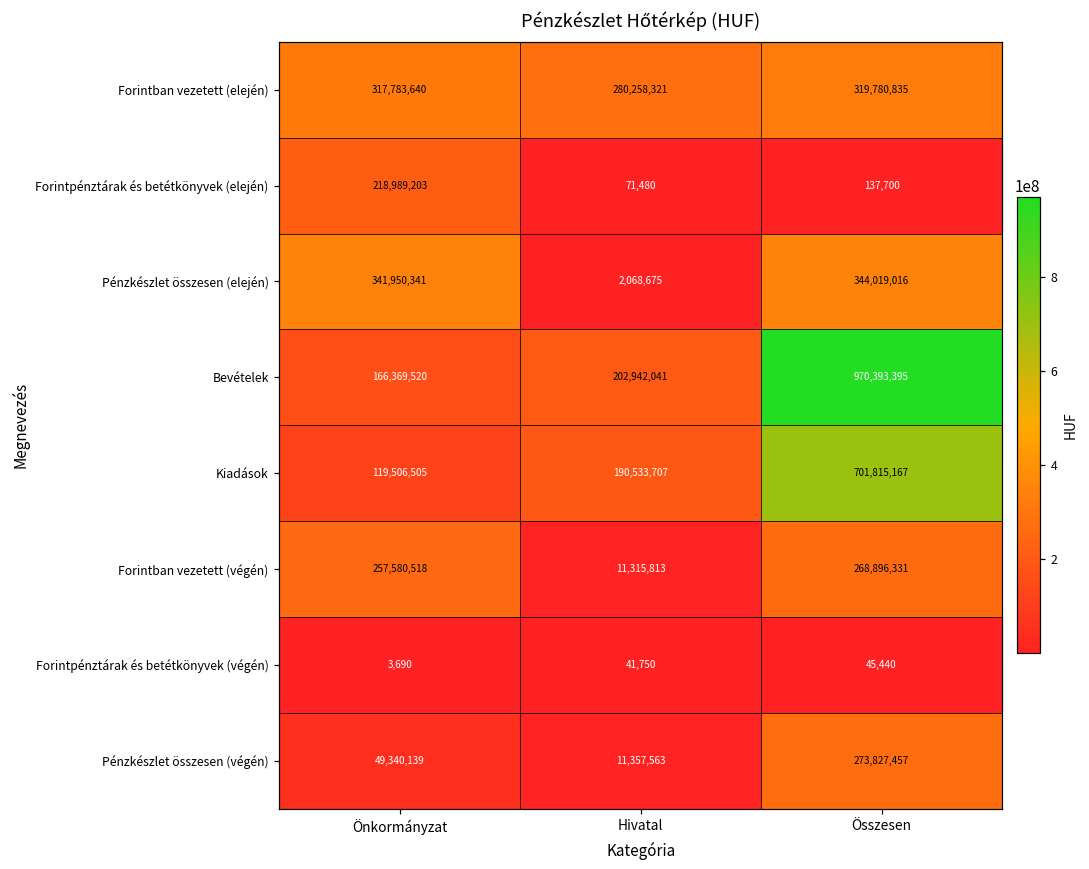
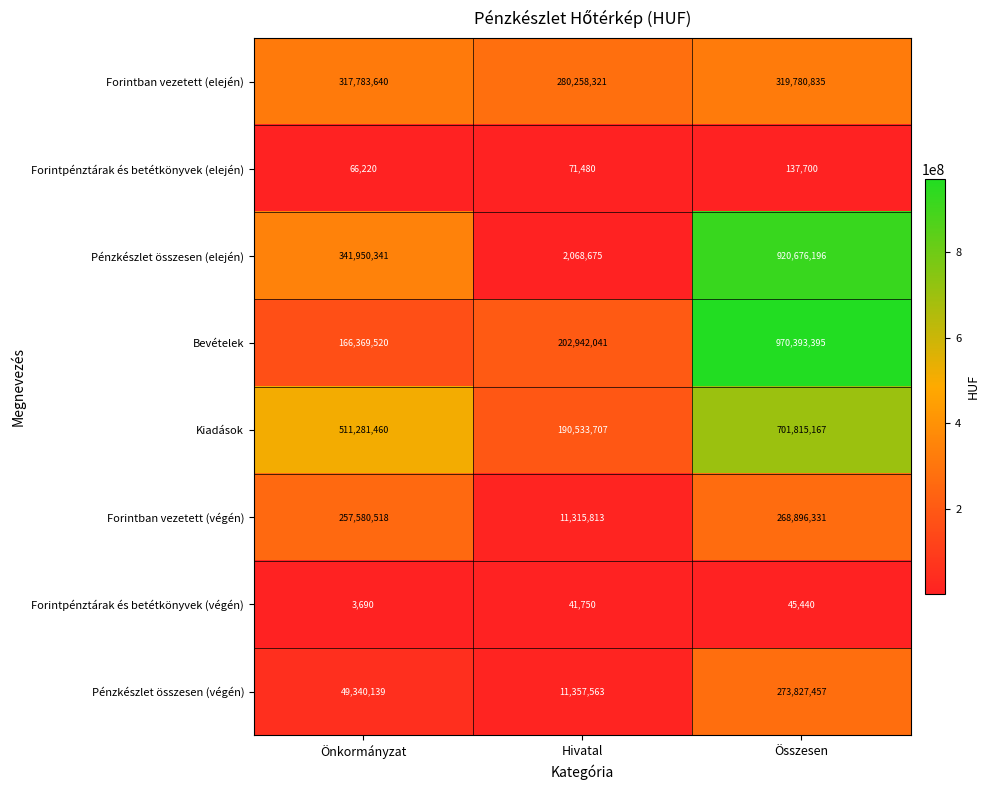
  {
    "Forintban vezetett (elején)": {
      "Önkormányzat": "317,783,640",
      "Hivatal": "280,258,321",
      "Összesen": "319,780,835"
    },
    "Forintpénztárak és betétkönyvek (elején)": {
-     "Önkormányzat": "218,989,203",
+     "Önkormányzat": "66,220",
      "Hivatal": "71,480",
      "Összesen": "137,700"
    },
    "Pénzkészlet összesen (elején)": {
      "Önkormányzat": "341,950,341",
      "Hivatal": "2,068,675",
-     "Összesen": "344,019,016"
+     "Összesen": "920,676,196"
    },
    "Bevételek": {
      "Önkormányzat": "166,369,520",
      "Hivatal": "202,942,041",
      "Összesen": "970,393,395"
    },
    "Kiadások": {
-     "Önkormányzat": "119,506,505",
+     "Önkormányzat": "511,281,460",
      "Hivatal": "190,533,707",
      "Összesen": "701,815,167"
    },
    "Forintban vezetett (végén)": {
      "Önkormányzat": "257,580,518",
      "Hivatal": "11,315,813",
      "Összesen": "268,896,331"
    },
    "Forintpénztárak és betétkönyvek (végén)": {
      "Önkormányzat": "3,690",
      "Hivatal": "41,750",
      "Összesen": "45,440"
    },
    "Pénzkészlet összesen (végén)": {
      "Önkormányzat": "49,340,139",
      "Hivatal": "11,357,563",
      "Összesen": "273,827,457"
    }
  }
